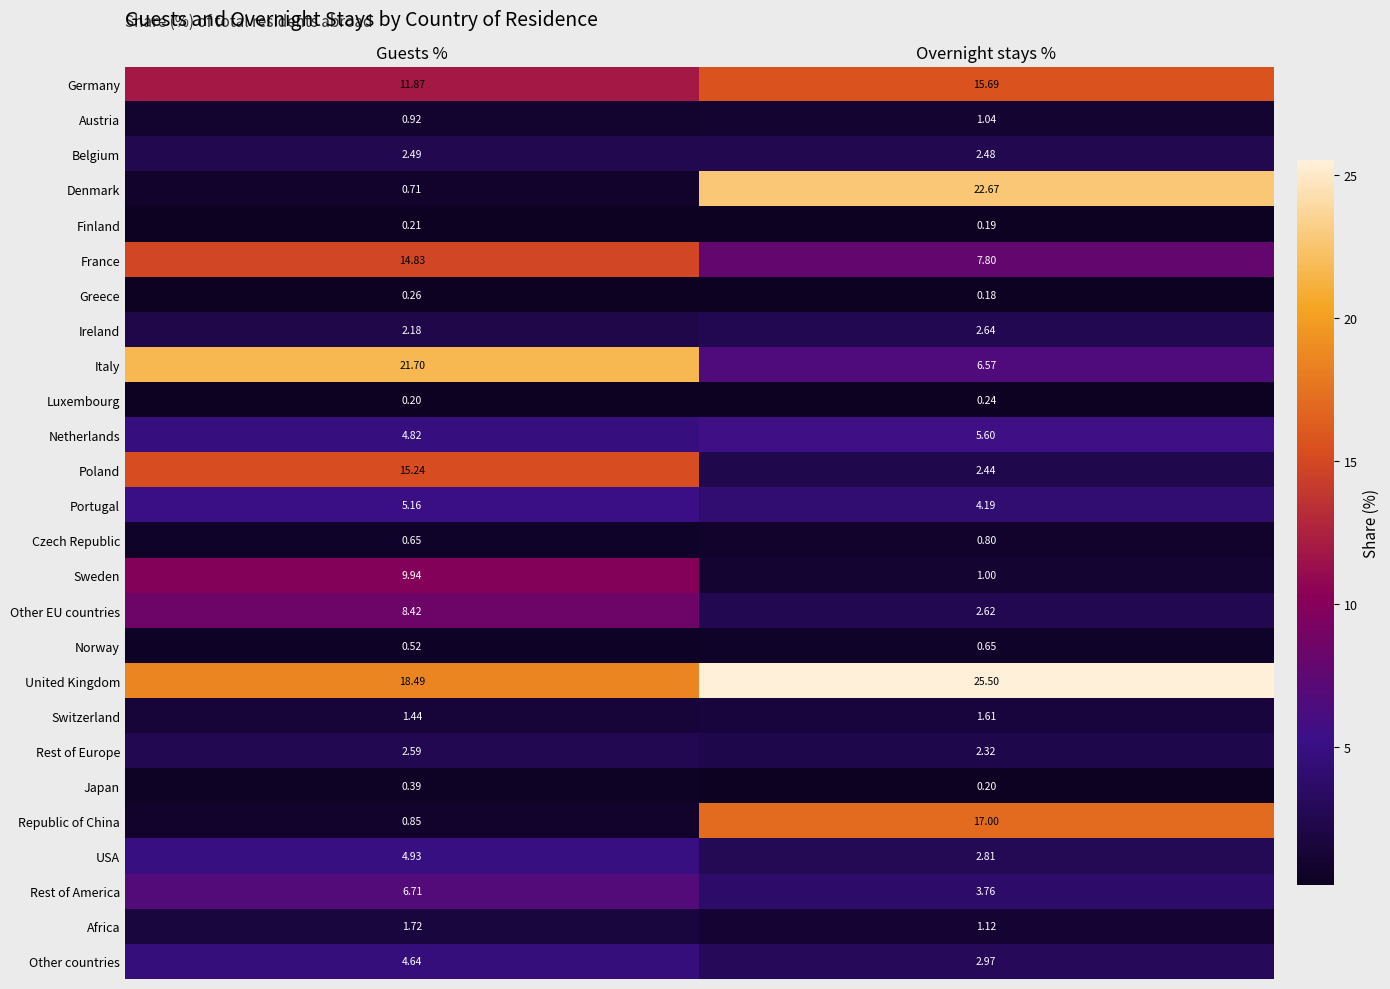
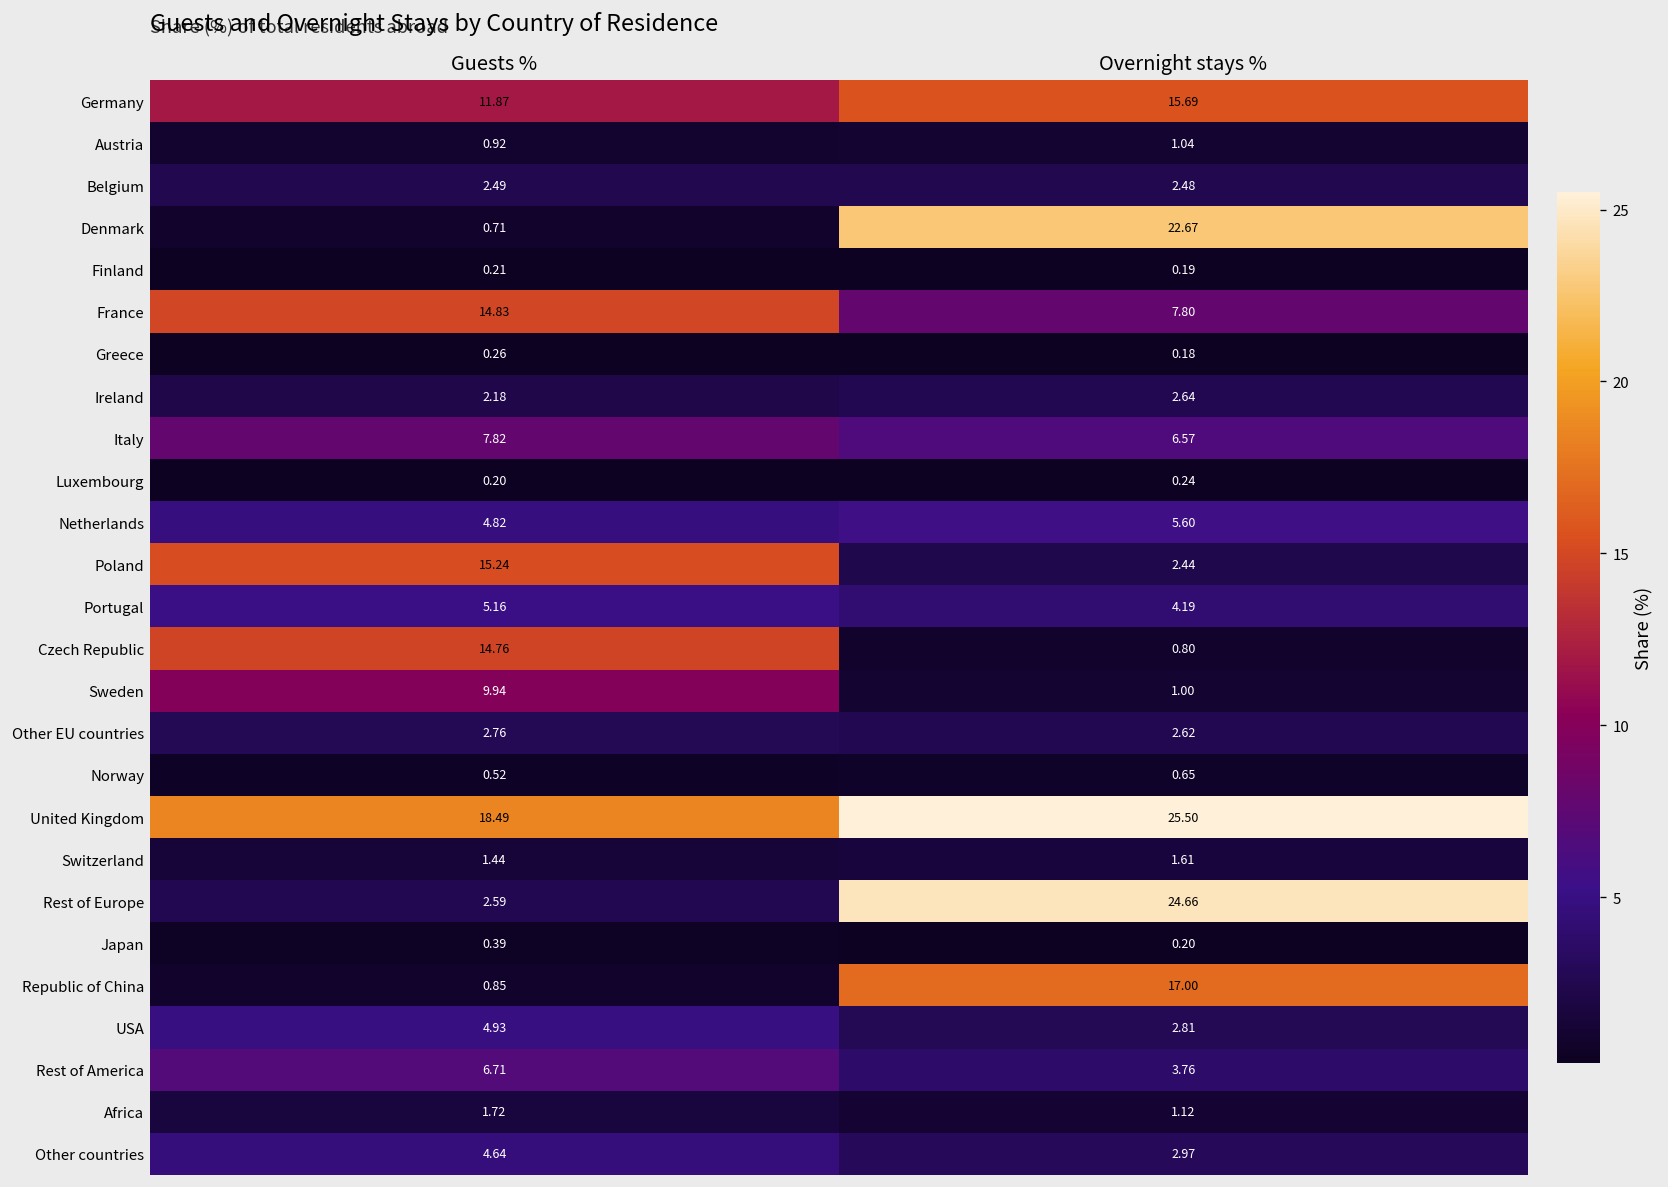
  {
    "Germany": {
      "Guests %": 11.87,
      "Overnight stays %": 15.69
    },
    "Austria": {
      "Guests %": 0.92,
      "Overnight stays %": 1.04
    },
    "Belgium": {
      "Guests %": 2.49,
      "Overnight stays %": 2.48
    },
    "Denmark": {
      "Guests %": 0.71,
      "Overnight stays %": 22.67
    },
    "Finland": {
      "Guests %": 0.21,
      "Overnight stays %": 0.19
    },
    "France": {
      "Guests %": 14.83,
      "Overnight stays %": 7.80
    },
    "Greece": {
      "Guests %": 0.26,
      "Overnight stays %": 0.18
    },
    "Ireland": {
      "Guests %": 2.18,
      "Overnight stays %": 2.64
    },
    "Italy": {
-     "Guests %": 21.70,
+     "Guests %": 7.82,
      "Overnight stays %": 6.57
    },
    "Luxembourg": {
      "Guests %": 0.20,
      "Overnight stays %": 0.24
    },
    "Netherlands": {
      "Guests %": 4.82,
      "Overnight stays %": 5.60
    },
    "Poland": {
      "Guests %": 15.24,
      "Overnight stays %": 2.44
    },
    "Portugal": {
      "Guests %": 5.16,
      "Overnight stays %": 4.19
    },
    "Czech Republic": {
-     "Guests %": 0.65,
+     "Guests %": 14.76,
      "Overnight stays %": 0.80
    },
    "Sweden": {
      "Guests %": 9.94,
      "Overnight stays %": 1.00
    },
    "Other EU countries": {
-     "Guests %": 8.42,
+     "Guests %": 2.76,
      "Overnight stays %": 2.62
    },
    "Norway": {
      "Guests %": 0.52,
      "Overnight stays %": 0.65
    },
    "United Kingdom": {
      "Guests %": 18.49,
      "Overnight stays %": 25.50
    },
    "Switzerland": {
      "Guests %": 1.44,
      "Overnight stays %": 1.61
    },
    "Rest of Europe": {
      "Guests %": 2.59,
-     "Overnight stays %": 2.32
+     "Overnight stays %": 24.66
    },
    "Japan": {
      "Guests %": 0.39,
      "Overnight stays %": 0.20
    },
    "Republic of China": {
      "Guests %": 0.85,
      "Overnight stays %": 17.00
    },
    "USA": {
      "Guests %": 4.93,
      "Overnight stays %": 2.81
    },
    "Rest of America": {
      "Guests %": 6.71,
      "Overnight stays %": 3.76
    },
    "Africa": {
      "Guests %": 1.72,
      "Overnight stays %": 1.12
    },
    "Other countries": {
      "Guests %": 4.64,
      "Overnight stays %": 2.97
    }
  }
